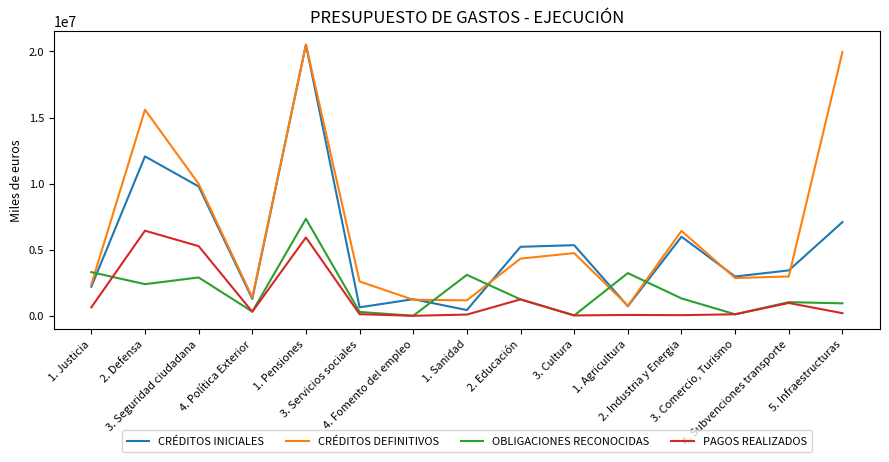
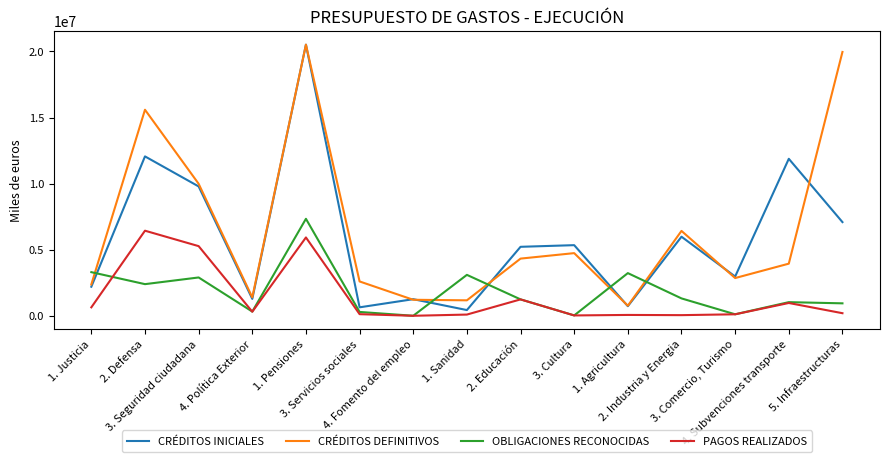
  {
    "CRÉDITOS INICIALES": {
      "2. Defensa": 12100000,
      "3. Seguridad ciudadana": 9800000,
      "3. Servicios sociales": 700000,
      "1. Sanidad": 400000,
      "2. Educación": 5200000,
      "3. Cultura": 5400000,
      "2. Industria y Energia": 6000000,
-     "4. Subvenciones transporte": 3400000,
+     "4. Subvenciones transporte": 11900000,
      "5. Infraestructuras": 7100000
    },
    "CRÉDITOS DEFINITIVOS": {
      "2. Defensa": 15600000,
      "3. Seguridad ciudadana": 10000000,
      "3. Servicios sociales": 2600000,
      "1. Sanidad": 1200000,
      "2. Educación": 4300000,
      "3. Cultura": 4800000,
      "2. Industria y Energia": 6400000,
-     "4. Subvenciones transporte": 3000000,
+     "4. Subvenciones transporte": 4000000,
      "5. Infraestructuras": 20000000
    },
    "OBLIGACIONES RECONOCIDAS": {
      "1. Justicia": 3300000,
      "2. Defensa": 2400000,
      "3. Seguridad ciudadana": 2900000,
      "1. Pensiones": 7300000,
      "1. Sanidad": 3100000,
      "1. Agricultura": 3200000,
      "2. Industria y Energia": 1300000,
      "5. Infraestructuras": 1000000
    },
    "PAGOS REALIZADOS": {
      "1. Justicia": 700000,
      "2. Defensa": 6400000,
      "3. Seguridad ciudadana": 5300000,
      "1. Pensiones": 5900000,
      "1. Sanidad": 100000,
      "1. Agricultura": 100000,
      "2. Industria y Energia": 100000,
      "5. Infraestructuras": 200000
    }
  }
